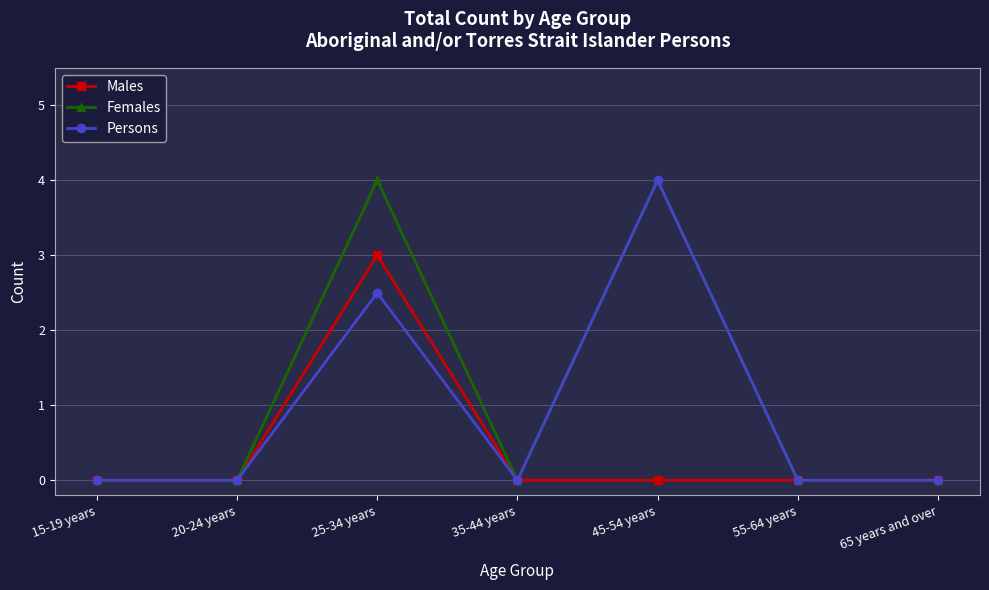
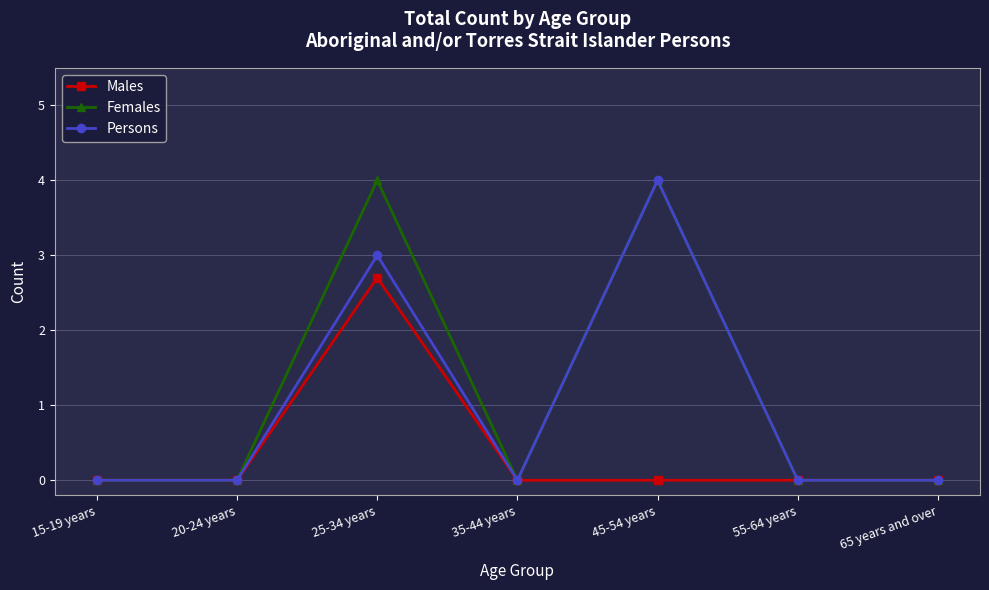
  {
    "Males": {
-     "25-34 years": 3.0,
+     "25-34 years": 2.7,
      "45-54 years": 0.0
    },
    "Females": {
      "25-34 years": 4.0
    },
    "Persons": {
-     "25-34 years": 2.5
+     "25-34 years": 3.0
    }
  }
